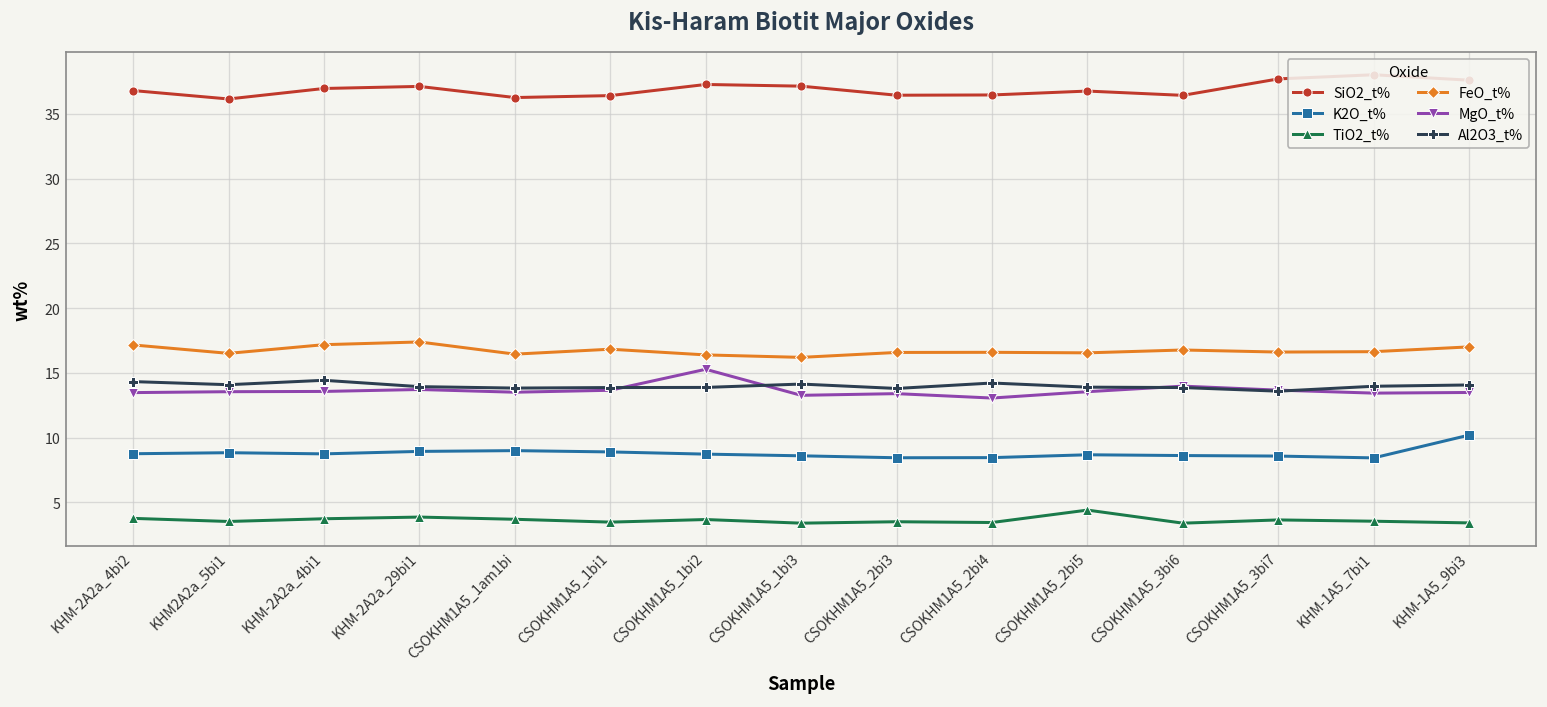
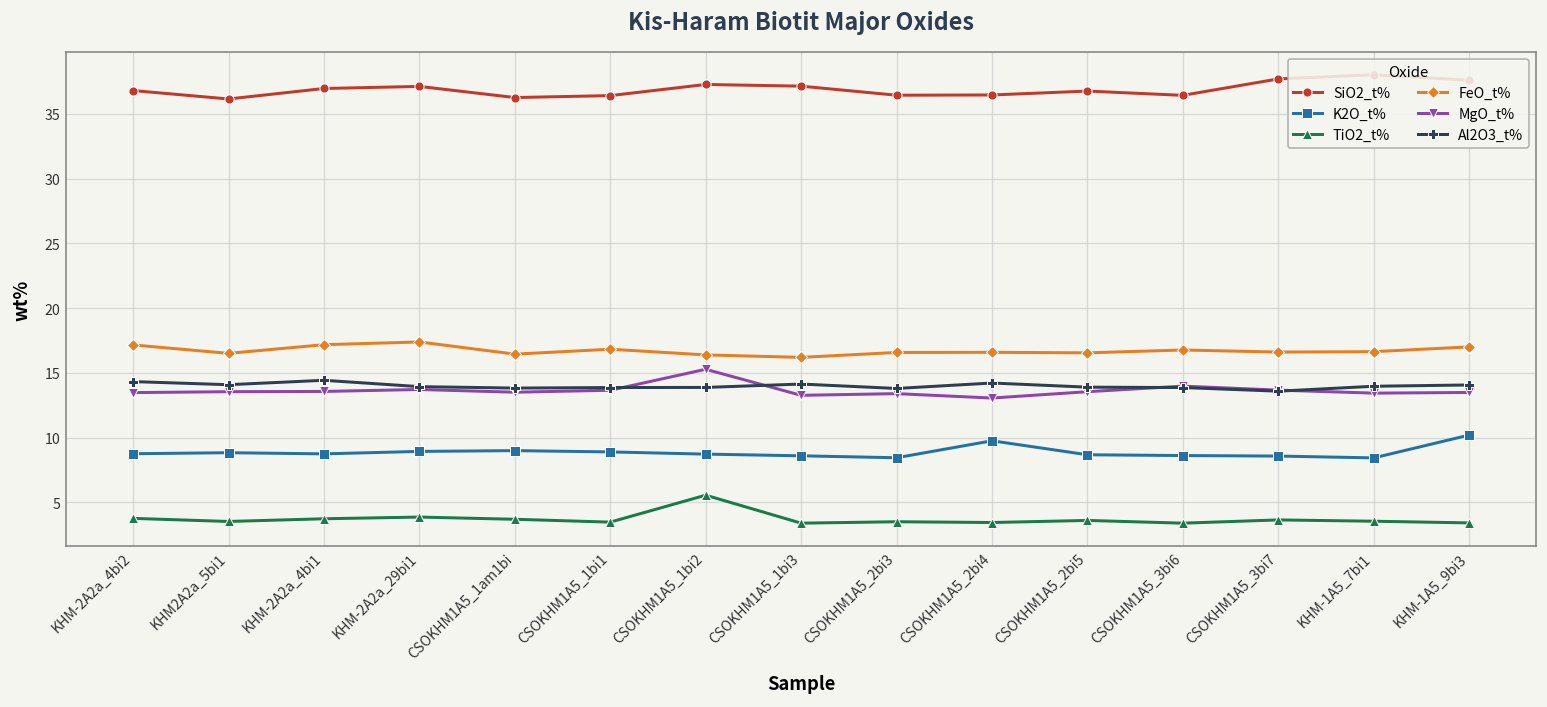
  {
    "SiO2_t%": {
      "KHM-2A2a_4bi2": 36.8,
      "KHM2A2a_5bi1": 36.2,
      "KHM-2A2a_4bi1": 37.0,
      "KHM-2A2a_29bi1": 37.1,
      "CSOKHM1A5_1am1bi": 36.3,
      "CSOKHM1A5_1bi1": 36.4,
      "CSOKHM1A5_1bi2": 37.3,
      "CSOKHM1A5_1bi3": 37.1,
      "CSOKHM1A5_2bi3": 36.4,
      "CSOKHM1A5_2bi4": 36.5,
      "CSOKHM1A5_2bi5": 36.8,
      "CSOKHM1A5_3bi6": 36.4,
      "CSOKHM1A5_3bi7": 37.7
    },
    "K2O_t%": {
      "KHM-2A2a_4bi2": 8.8,
      "KHM2A2a_5bi1": 8.8,
      "KHM-2A2a_4bi1": 8.8,
      "KHM-2A2a_29bi1": 8.9,
      "CSOKHM1A5_1am1bi": 9.0,
      "CSOKHM1A5_1bi1": 8.9,
      "CSOKHM1A5_1bi2": 8.7,
      "CSOKHM1A5_1bi3": 8.6,
      "CSOKHM1A5_2bi3": 8.5,
-     "CSOKHM1A5_2bi4": 8.5,
+     "CSOKHM1A5_2bi4": 9.8,
      "CSOKHM1A5_2bi5": 8.7,
      "CSOKHM1A5_3bi6": 8.6,
      "CSOKHM1A5_3bi7": 8.6,
      "KHM-1A5_7bi1": 8.4,
      "KHM-1A5_9bi3": 10.2
    },
    "TiO2_t%": {
      "KHM-2A2a_4bi2": 3.8,
      "KHM2A2a_5bi1": 3.5,
      "KHM-2A2a_4bi1": 3.7,
      "KHM-2A2a_29bi1": 3.9,
      "CSOKHM1A5_1am1bi": 3.7,
      "CSOKHM1A5_1bi1": 3.5,
-     "CSOKHM1A5_1bi2": 3.7,
+     "CSOKHM1A5_1bi2": 5.6,
      "CSOKHM1A5_1bi3": 3.4,
      "CSOKHM1A5_2bi3": 3.5,
      "CSOKHM1A5_2bi4": 3.5,
-     "CSOKHM1A5_2bi5": 4.4,
+     "CSOKHM1A5_2bi5": 3.6,
      "CSOKHM1A5_3bi6": 3.4,
      "CSOKHM1A5_3bi7": 3.7,
      "KHM-1A5_7bi1": 3.6,
      "KHM-1A5_9bi3": 3.4
    },
    "FeO_t%": {
      "KHM-2A2a_4bi2": 17.2,
      "KHM2A2a_5bi1": 16.5,
      "KHM-2A2a_4bi1": 17.2,
      "KHM-2A2a_29bi1": 17.4,
      "CSOKHM1A5_1am1bi": 16.5,
      "CSOKHM1A5_1bi1": 16.8,
      "CSOKHM1A5_1bi2": 16.4,
      "CSOKHM1A5_1bi3": 16.2,
      "CSOKHM1A5_2bi3": 16.6,
      "CSOKHM1A5_2bi4": 16.6,
      "CSOKHM1A5_2bi5": 16.6,
      "CSOKHM1A5_3bi6": 16.8,
      "CSOKHM1A5_3bi7": 16.6,
      "KHM-1A5_7bi1": 16.6,
      "KHM-1A5_9bi3": 17.0
    },
    "MgO_t%": {
      "KHM-2A2a_4bi2": 13.5,
      "KHM2A2a_5bi1": 13.6,
      "KHM-2A2a_4bi1": 13.6,
      "CSOKHM1A5_1am1bi": 13.5,
      "CSOKHM1A5_1bi2": 15.3,
      "CSOKHM1A5_1bi3": 13.3,
      "CSOKHM1A5_2bi3": 13.4,
      "CSOKHM1A5_2bi4": 13.1,
      "CSOKHM1A5_2bi5": 13.6,
      "KHM-1A5_7bi1": 13.4,
      "KHM-1A5_9bi3": 13.5
    },
    "Al2O3_t%": {
      "KHM-2A2a_4bi2": 14.3,
      "KHM2A2a_5bi1": 14.1,
      "KHM-2A2a_4bi1": 14.4,
      "CSOKHM1A5_1am1bi": 13.8,
      "CSOKHM1A5_1bi2": 13.9,
      "CSOKHM1A5_1bi3": 14.1,
      "CSOKHM1A5_2bi3": 13.8,
      "CSOKHM1A5_2bi4": 14.2,
      "CSOKHM1A5_2bi5": 13.9,
      "KHM-1A5_7bi1": 14.0,
      "KHM-1A5_9bi3": 14.1
    }
  }
